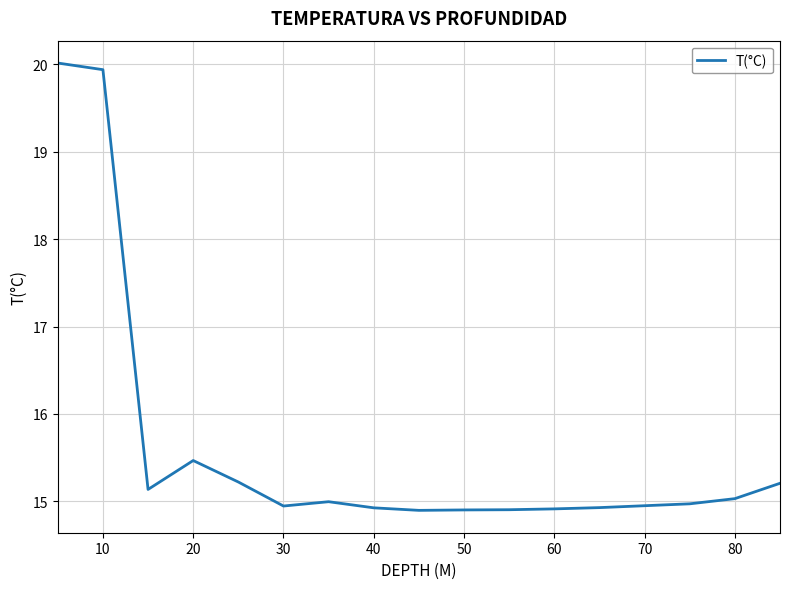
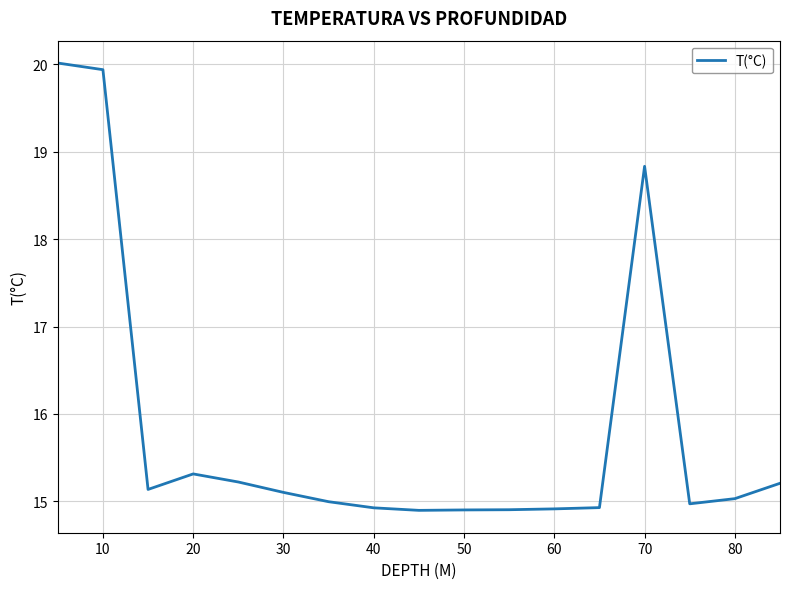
  {
    "10": 19.9,
-   "20": 15.5,
-   "30": 14.9,
+   "20": 15.3,
+   "30": 15.1,
    "40": 14.9,
    "50": 14.9,
    "60": 14.9,
-   "70": 14.9,
+   "70": 18.8,
    "80": 15.0
  }
